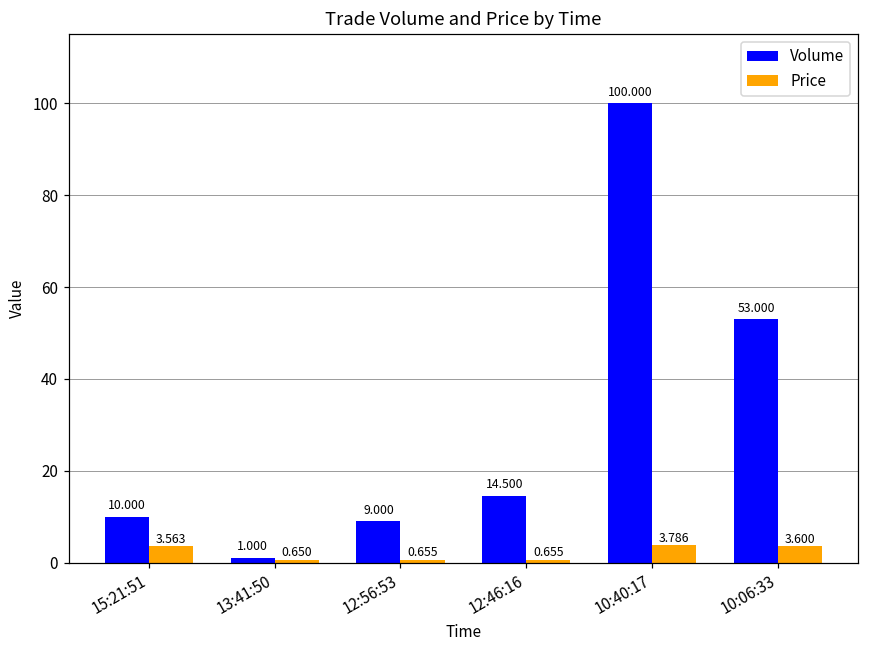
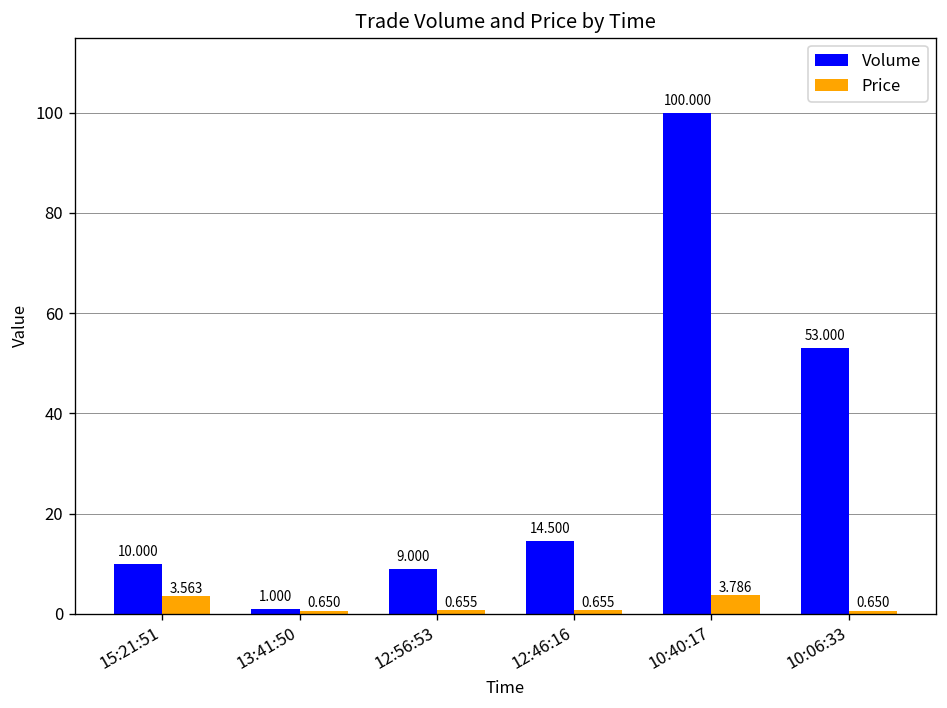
  {
    "Volume": {
      "15:21:51": 10.000,
      "13:41:50": 1.000,
      "12:56:53": 9.000,
      "12:46:16": 14.500,
      "10:40:17": 100.000,
      "10:06:33": 53.000
    },
    "Price": {
      "15:21:51": 3.563,
      "13:41:50": 0.650,
      "12:56:53": 0.655,
      "12:46:16": 0.655,
      "10:40:17": 3.786,
-     "10:06:33": 3.600
+     "10:06:33": 0.650
    }
  }
